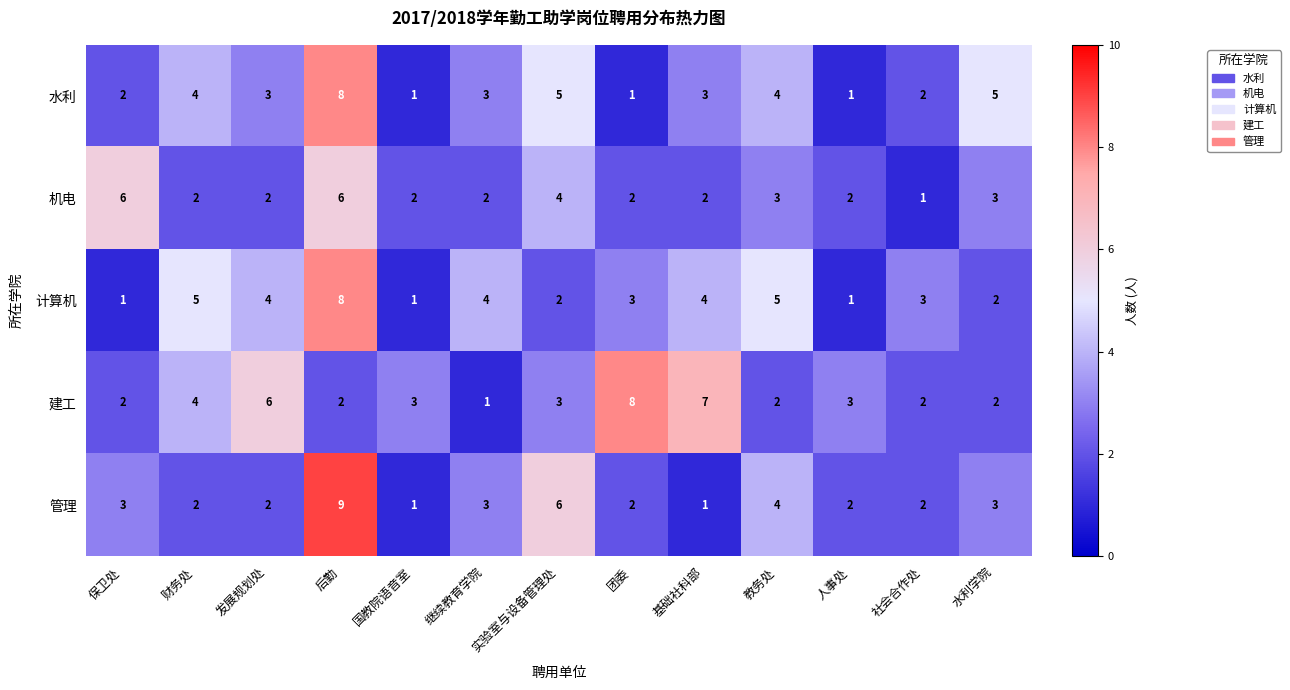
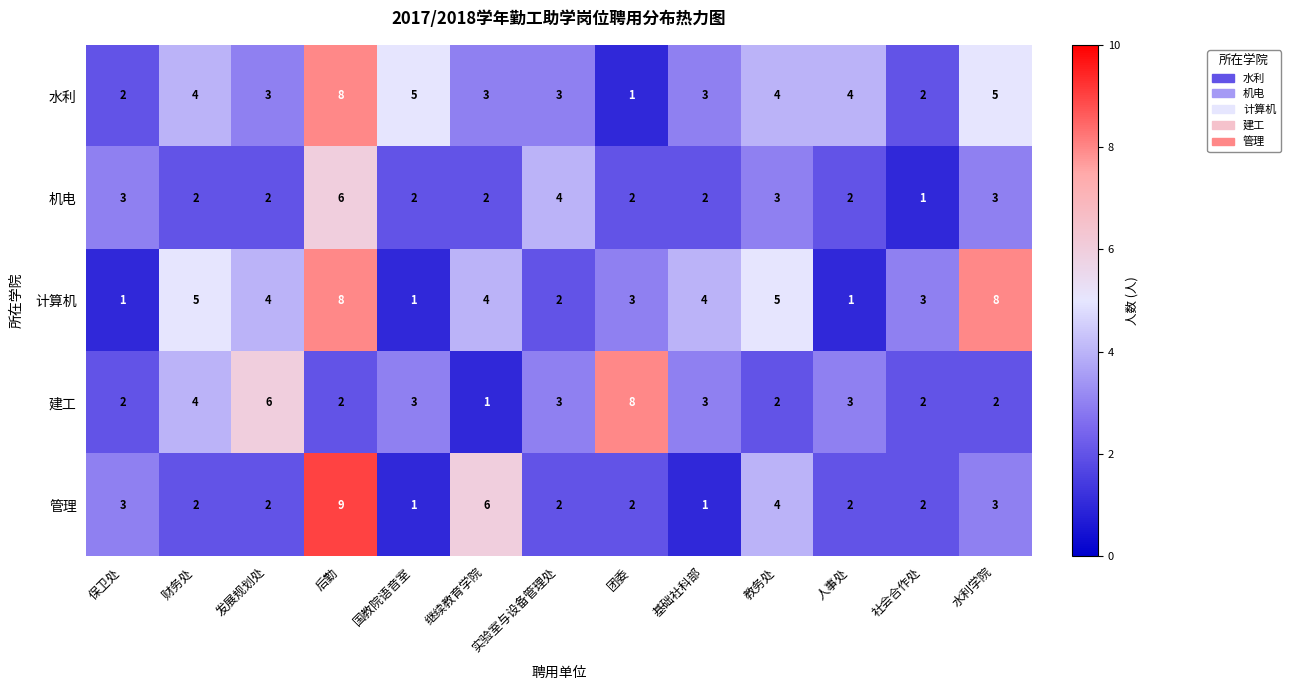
  {
    "水利": {
      "保卫处": 2,
      "财务处": 4,
      "发展规划处": 3,
      "后勤": 8,
-     "国教院语音室": 1,
+     "国教院语音室": 5,
      "继续教育学院": 3,
-     "实验室与设备管理处": 5,
+     "实验室与设备管理处": 3,
      "团委": 1,
      "基础社科部": 3,
      "教务处": 4,
-     "人事处": 1,
+     "人事处": 4,
      "社会合作处": 2,
      "水利学院": 5
    },
    "机电": {
-     "保卫处": 6,
+     "保卫处": 3,
      "财务处": 2,
      "发展规划处": 2,
      "后勤": 6,
      "国教院语音室": 2,
      "继续教育学院": 2,
      "实验室与设备管理处": 4,
      "团委": 2,
      "基础社科部": 2,
      "教务处": 3,
      "人事处": 2,
      "社会合作处": 1,
      "水利学院": 3
    },
    "计算机": {
      "保卫处": 1,
      "财务处": 5,
      "发展规划处": 4,
      "后勤": 8,
      "国教院语音室": 1,
      "继续教育学院": 4,
      "实验室与设备管理处": 2,
      "团委": 3,
      "基础社科部": 4,
      "教务处": 5,
      "人事处": 1,
      "社会合作处": 3,
-     "水利学院": 2
+     "水利学院": 8
    },
    "建工": {
      "保卫处": 2,
      "财务处": 4,
      "发展规划处": 6,
      "后勤": 2,
      "国教院语音室": 3,
      "继续教育学院": 1,
      "实验室与设备管理处": 3,
      "团委": 8,
-     "基础社科部": 7,
+     "基础社科部": 3,
      "教务处": 2,
      "人事处": 3,
      "社会合作处": 2,
      "水利学院": 2
    },
    "管理": {
      "保卫处": 3,
      "财务处": 2,
      "发展规划处": 2,
      "后勤": 9,
      "国教院语音室": 1,
-     "继续教育学院": 3,
-     "实验室与设备管理处": 6,
+     "继续教育学院": 6,
+     "实验室与设备管理处": 2,
      "团委": 2,
      "基础社科部": 1,
      "教务处": 4,
      "人事处": 2,
      "社会合作处": 2,
      "水利学院": 3
    }
  }
